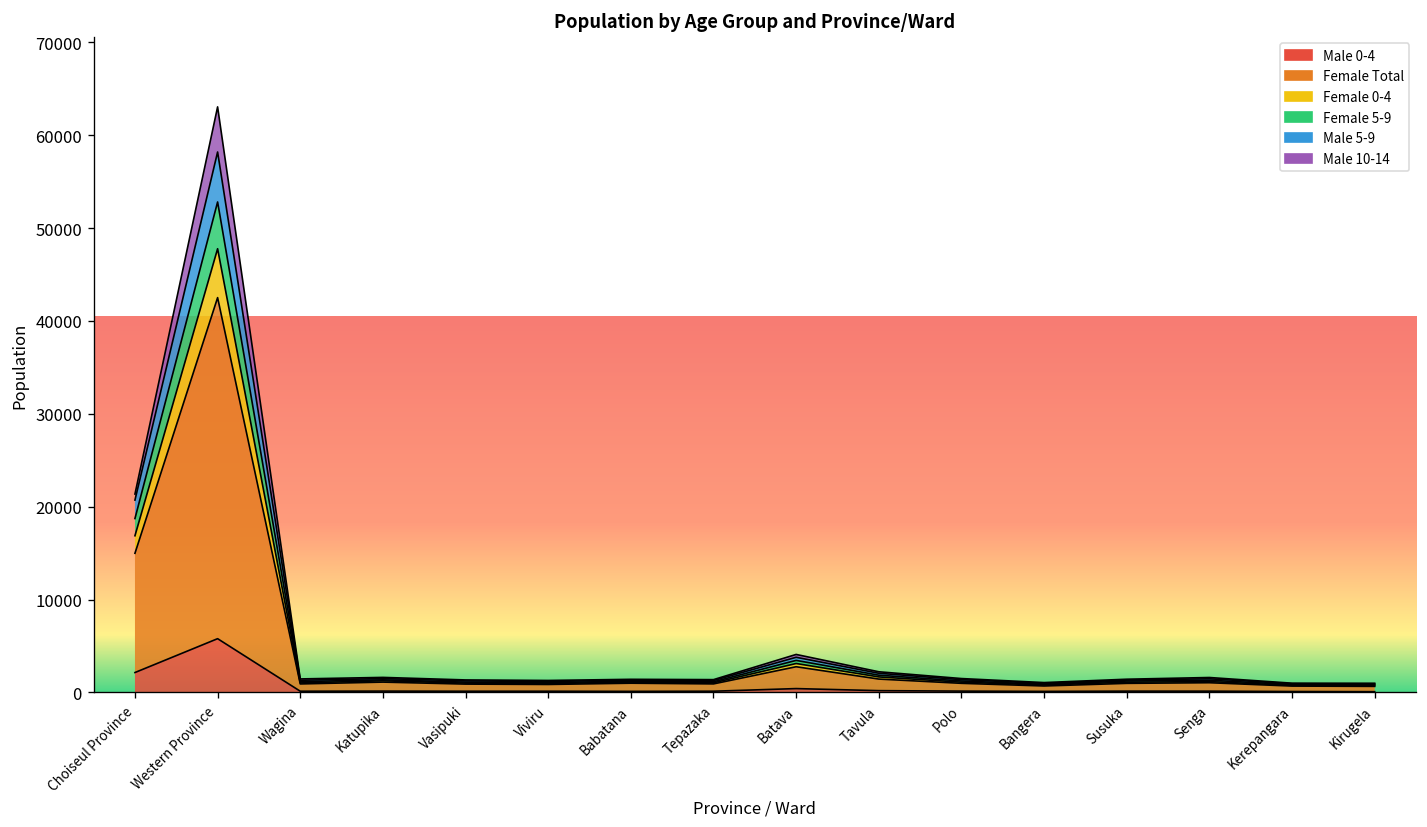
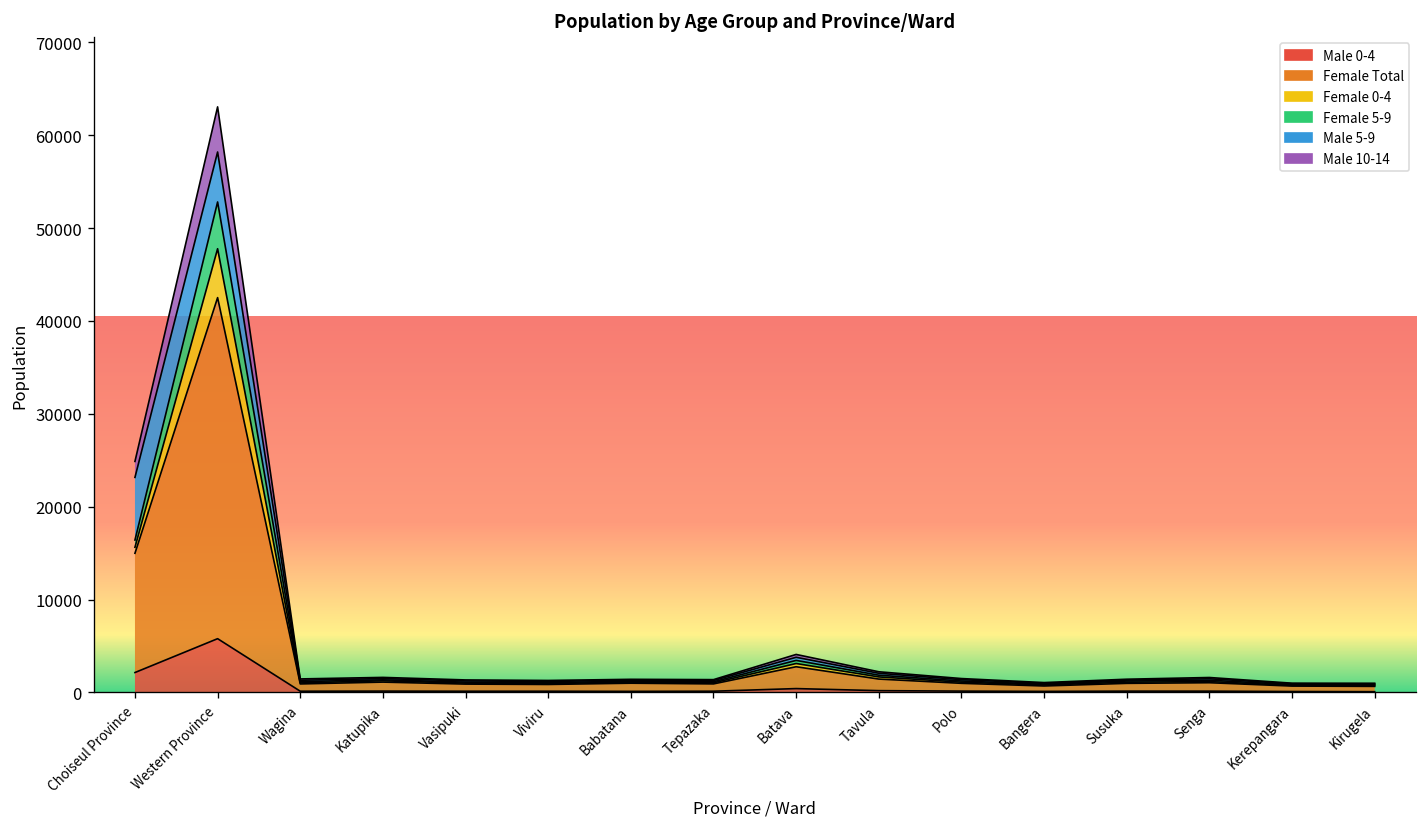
  {
    "Female 0-4": {
-     "Choiseul Province": 2000,
+     "Choiseul Province": 1000,
      "Western Province": 5000,
      "Batava": 0
    },
    "Female 5-9": {
-     "Choiseul Province": 2000,
+     "Choiseul Province": 1000,
      "Western Province": 5000,
      "Batava": 0
    },
    "Male 5-9": {
-     "Choiseul Province": 2000,
+     "Choiseul Province": 7000,
      "Western Province": 5000
    },
    "Male 10-14": {
-     "Choiseul Province": 1000,
+     "Choiseul Province": 2000,
      "Western Province": 5000
    }
  }
